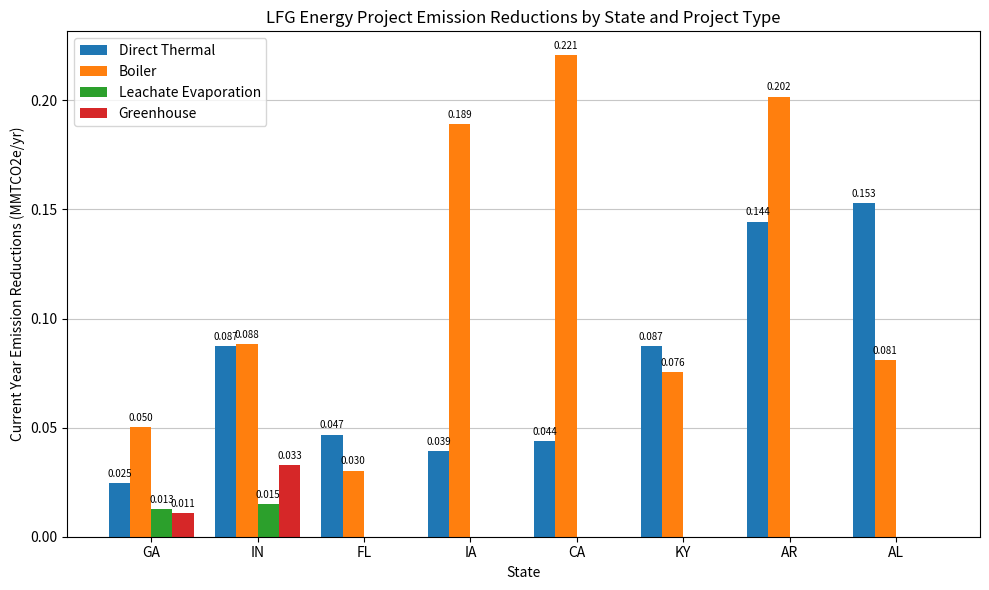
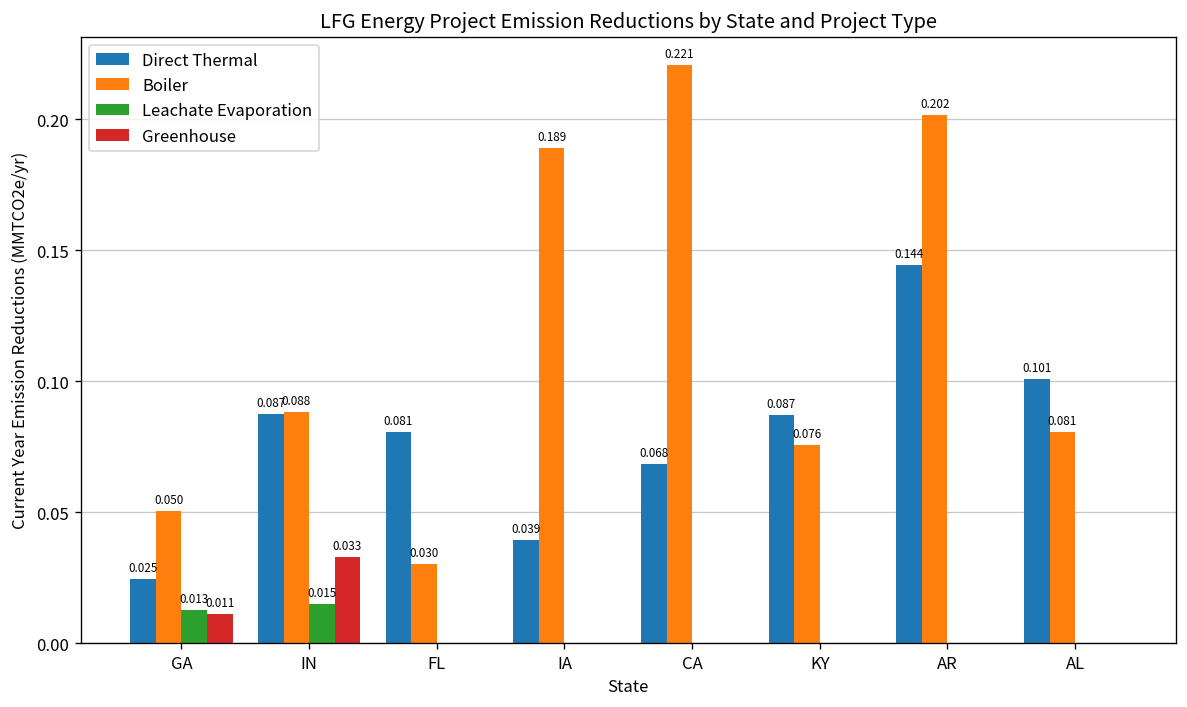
  {
    "Direct Thermal": {
      "GA": 0.025,
      "IN": 0.087,
-     "FL": 0.047,
+     "FL": 0.081,
      "IA": 0.039,
-     "CA": 0.044,
+     "CA": 0.068,
      "KY": 0.087,
      "AR": 0.144,
-     "AL": 0.153
+     "AL": 0.101
    },
    "Boiler": {
      "GA": 0.050,
      "IN": 0.088,
      "FL": 0.030,
      "IA": 0.189,
      "CA": 0.221,
      "KY": 0.076,
      "AR": 0.202,
      "AL": 0.081
    },
    "Leachate Evaporation": {
      "GA": 0.013,
      "IN": 0.015
    },
    "Greenhouse": {
      "GA": 0.011,
      "IN": 0.033
    }
  }
